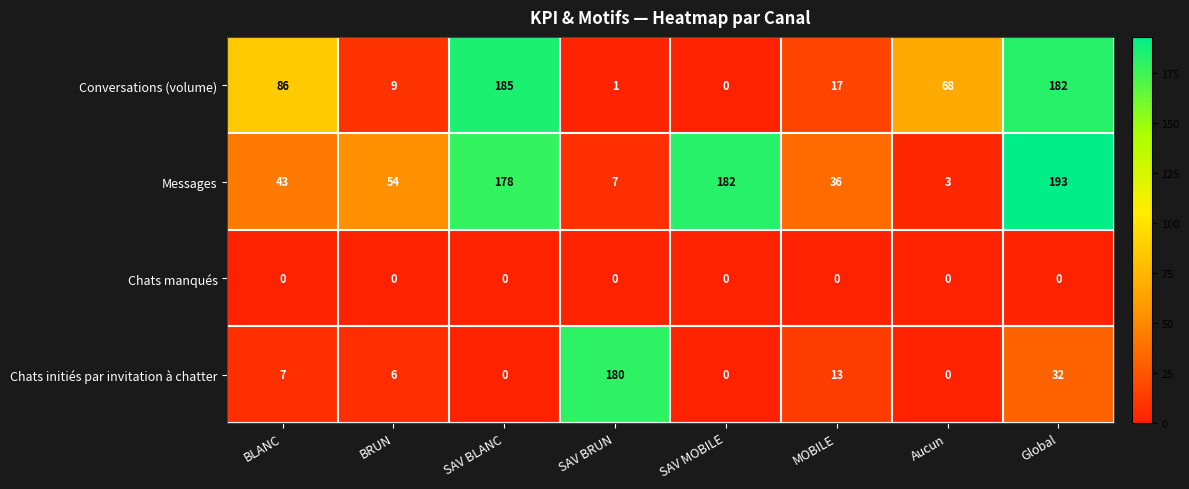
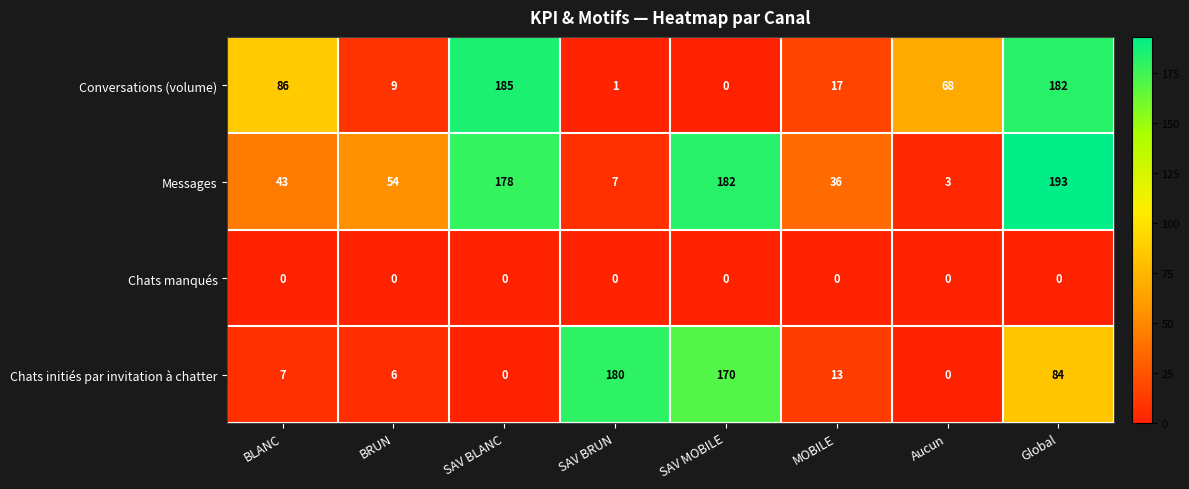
  {
    "Conversations (volume)": {
      "BLANC": 86,
      "BRUN": 9,
      "SAV BLANC": 185,
      "SAV BRUN": 1,
      "SAV MOBILE": 0,
      "MOBILE": 17,
      "Aucun": 68,
      "Global": 182
    },
    "Messages": {
      "BLANC": 43,
      "BRUN": 54,
      "SAV BLANC": 178,
      "SAV BRUN": 7,
      "SAV MOBILE": 182,
      "MOBILE": 36,
      "Aucun": 3,
      "Global": 193
    },
    "Chats manqués": {
      "BLANC": 0,
      "BRUN": 0,
      "SAV BLANC": 0,
      "SAV BRUN": 0,
      "SAV MOBILE": 0,
      "MOBILE": 0,
      "Aucun": 0,
      "Global": 0
    },
    "Chats initiés par invitation à chatter": {
      "BLANC": 7,
      "BRUN": 6,
      "SAV BLANC": 0,
      "SAV BRUN": 180,
-     "SAV MOBILE": 0,
+     "SAV MOBILE": 170,
      "MOBILE": 13,
      "Aucun": 0,
-     "Global": 32
+     "Global": 84
    }
  }
